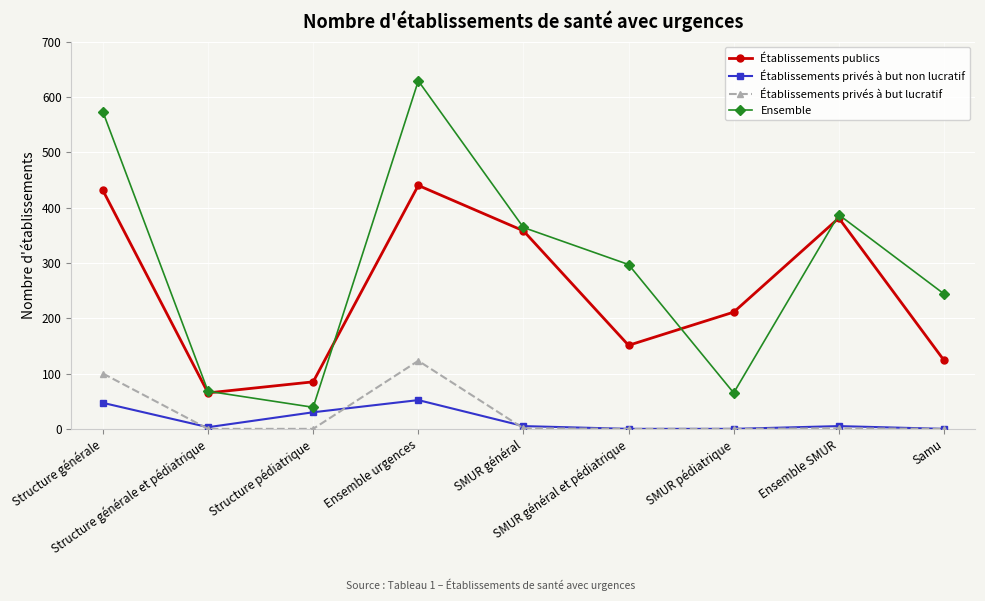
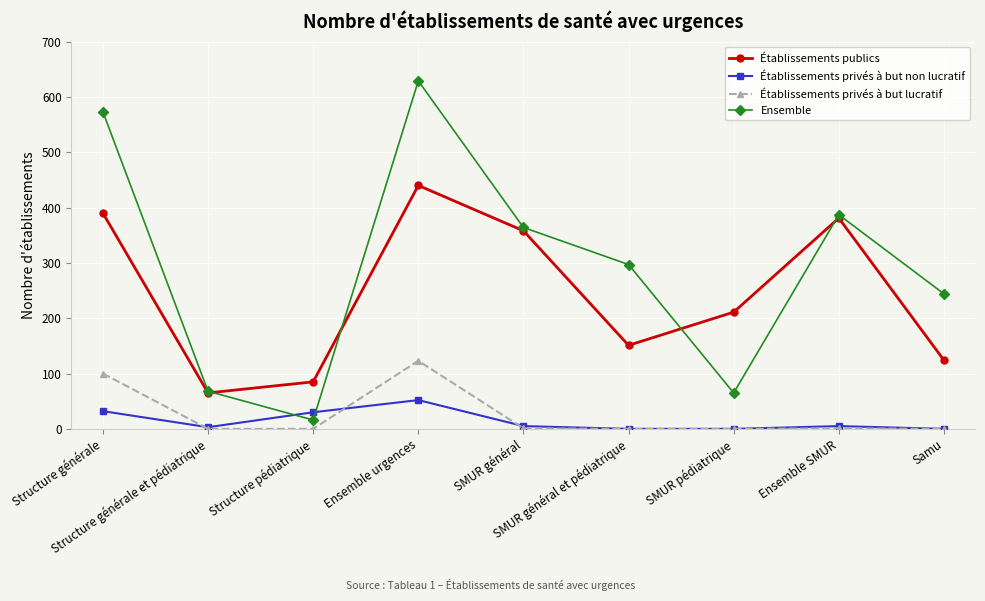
  {
    "Établissements publics": {
-     "Structure générale": 430,
+     "Structure générale": 390,
      "Structure pédiatrique": 90,
      "Ensemble urgences": 440,
      "SMUR général": 360,
      "SMUR général et pédiatrique": 150,
      "SMUR pédiatrique": 210,
      "Ensemble SMUR": 380,
      "Samu": 120
    },
    "Établissements privés à but non lucratif": {
-     "Structure générale": 50,
+     "Structure générale": 30,
      "Structure pédiatrique": 30,
      "Ensemble urgences": 50
    },
    "Établissements privés à but lucratif": {
      "Structure générale": 100,
      "Structure pédiatrique": 0,
      "Ensemble urgences": 120
    },
    "Ensemble": {
      "Structure générale": 570,
-     "Structure pédiatrique": 40,
+     "Structure pédiatrique": 20,
      "Ensemble urgences": 630,
      "SMUR général": 360,
      "SMUR général et pédiatrique": 300,
      "SMUR pédiatrique": 70,
      "Ensemble SMUR": 390,
      "Samu": 240
    }
  }
